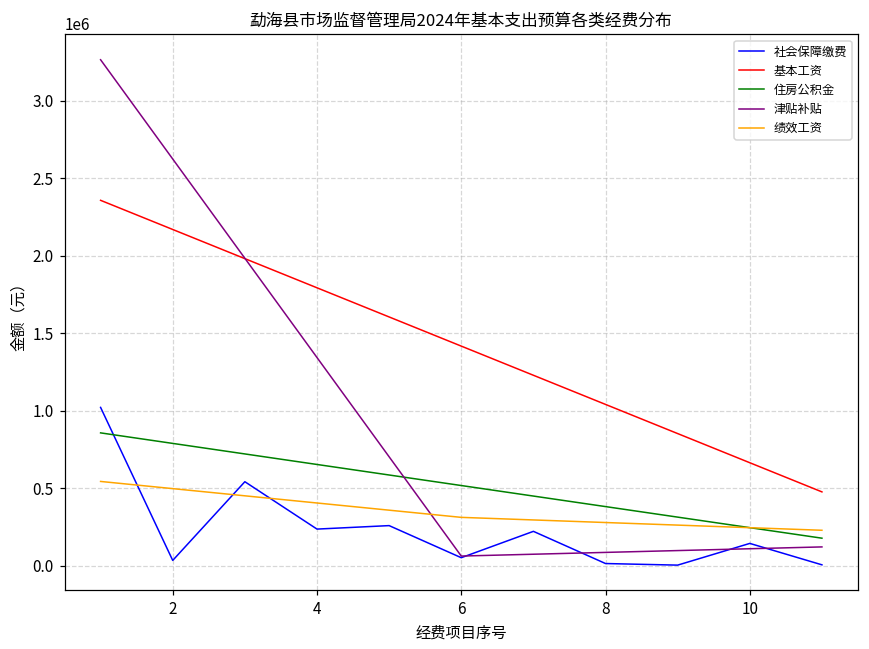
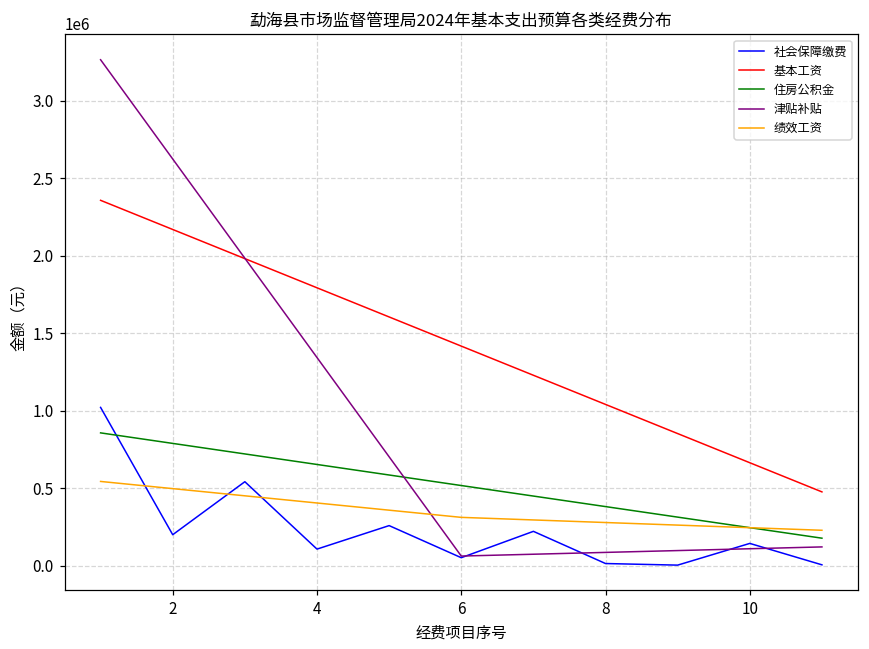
  {
    "社会保障缴费": {
-     "2": 30000,
-     "4": 240000,
+     "2": 200000,
+     "4": 110000,
      "8": 10000,
      "10": 140000
    },
    "基本工资": {
      "2": 2170000,
      "4": 1790000,
      "6": 1420000,
      "8": 1040000,
      "10": 660000
    },
    "住房公积金": {
      "2": 790000,
      "4": 650000,
      "6": 520000,
      "8": 380000
    },
    "津贴补贴": {
      "2": 2620000,
      "4": 1340000,
      "8": 80000,
      "10": 110000
    },
    "绩效工资": {
      "2": 500000,
      "4": 400000,
      "6": 310000,
      "8": 280000
    }
  }
